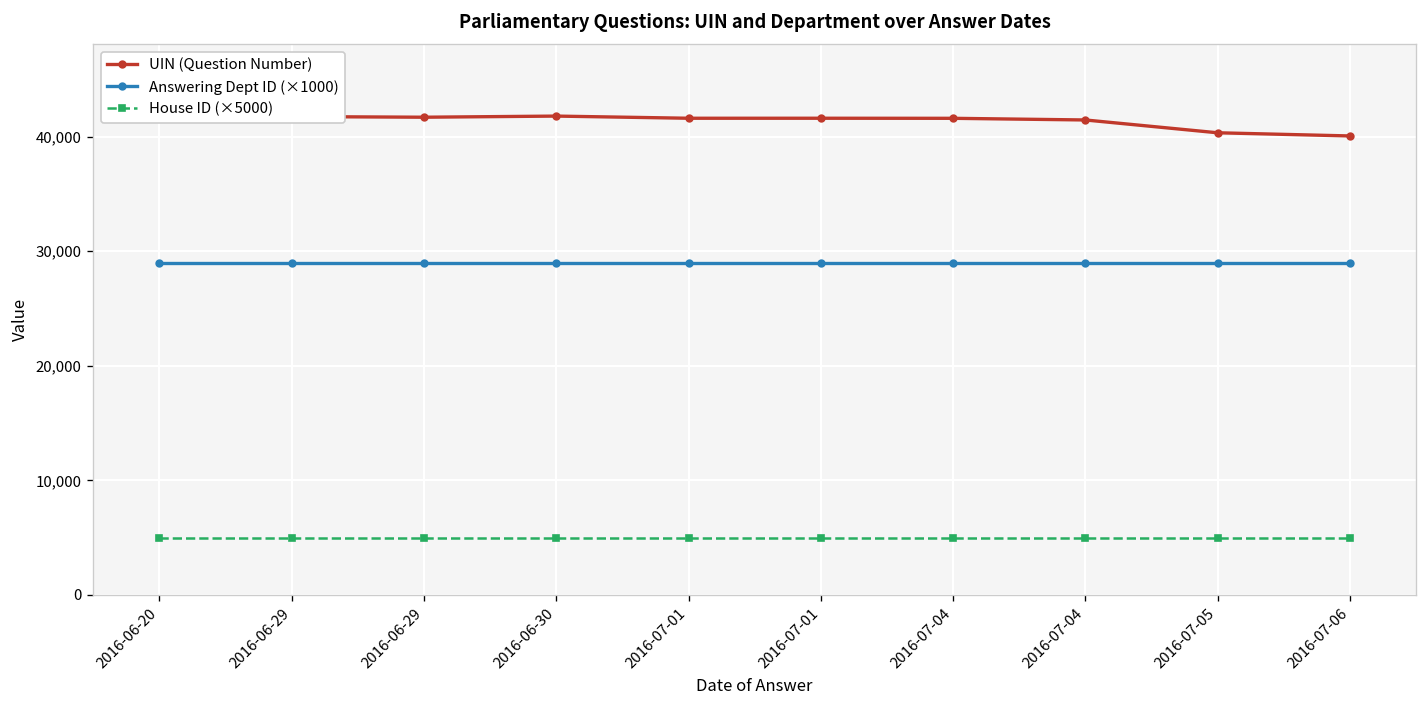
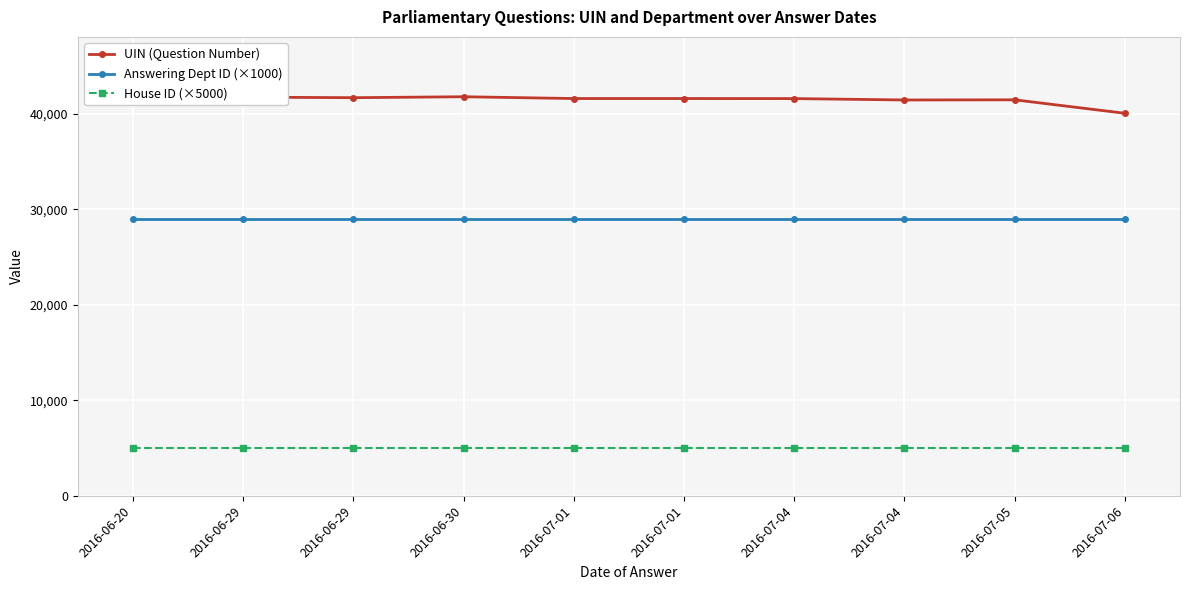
  {
    "UIN (Question Number)": {
      "2016-06-30": "42,000",
-     "2016-07-05": "40,000",
+     "2016-07-05": "41,000",
      "2016-07-06": "40,000"
    },
    "Answering Dept ID (×1000)": {
      "2016-06-20": "29,000",
      "2016-06-30": "29,000",
      "2016-07-05": "29,000",
      "2016-07-06": "29,000"
    },
    "House ID (×5000)": {
      "2016-06-20": "5,000",
      "2016-06-30": "5,000",
      "2016-07-05": "5,000",
      "2016-07-06": "5,000"
    }
  }
